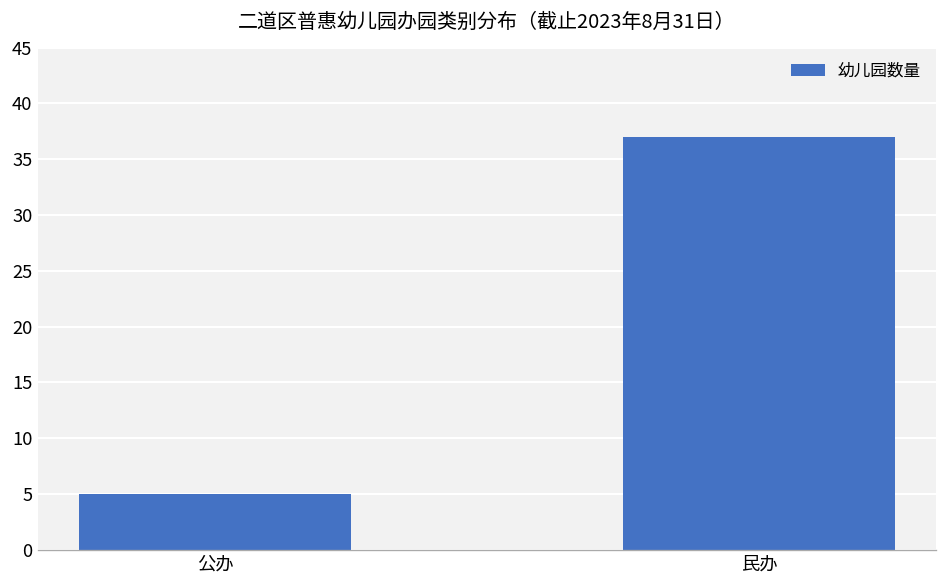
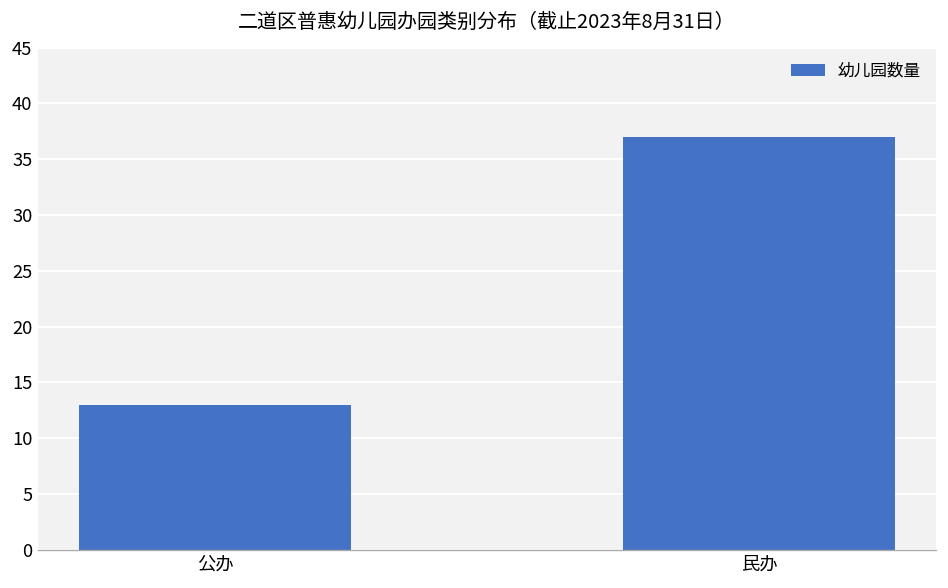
  {
-   "公办": 5,
+   "公办": 13,
    "民办": 37
  }
